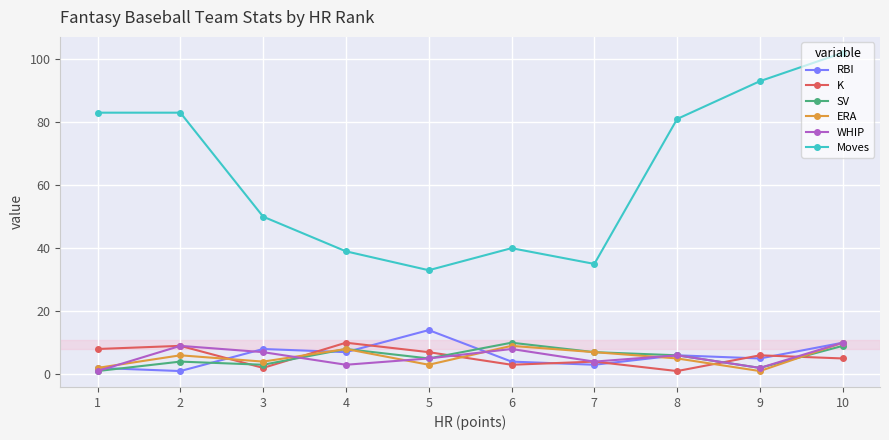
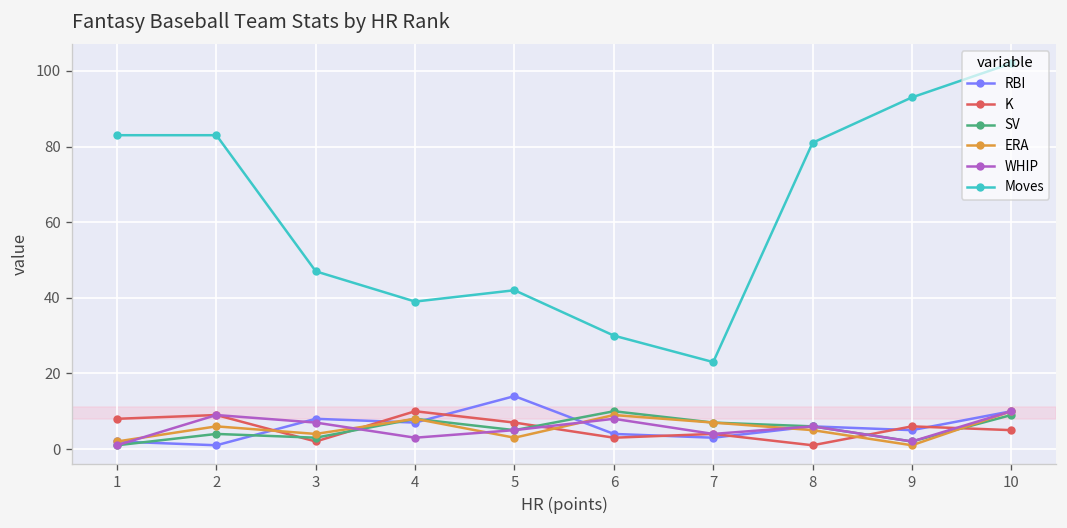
  {
    "RBI": {
      "2": 1,
      "3": 8,
      "4": 7,
      "5": 14,
      "6": 4,
      "7": 3,
      "9": 5
    },
    "K": {
      "1": 8,
      "3": 2,
      "4": 10,
      "5": 7,
      "6": 3,
      "8": 1,
      "9": 6,
      "10": 5
    },
    "SV": {
      "2": 4,
      "3": 3,
      "6": 10,
      "10": 9
    },
    "ERA": {
      "2": 6,
      "3": 4,
      "5": 3,
      "6": 9,
      "8": 5,
      "9": 1
    },
    "WHIP": {
      "3": 7,
      "4": 3,
      "6": 8
    },
    "Moves": {
      "1": 83,
      "2": 83,
-     "3": 50,
+     "3": 47,
      "4": 39,
-     "5": 33,
-     "6": 40,
-     "7": 35,
+     "5": 42,
+     "6": 30,
+     "7": 23,
      "8": 81,
      "9": 93
    }
  }
